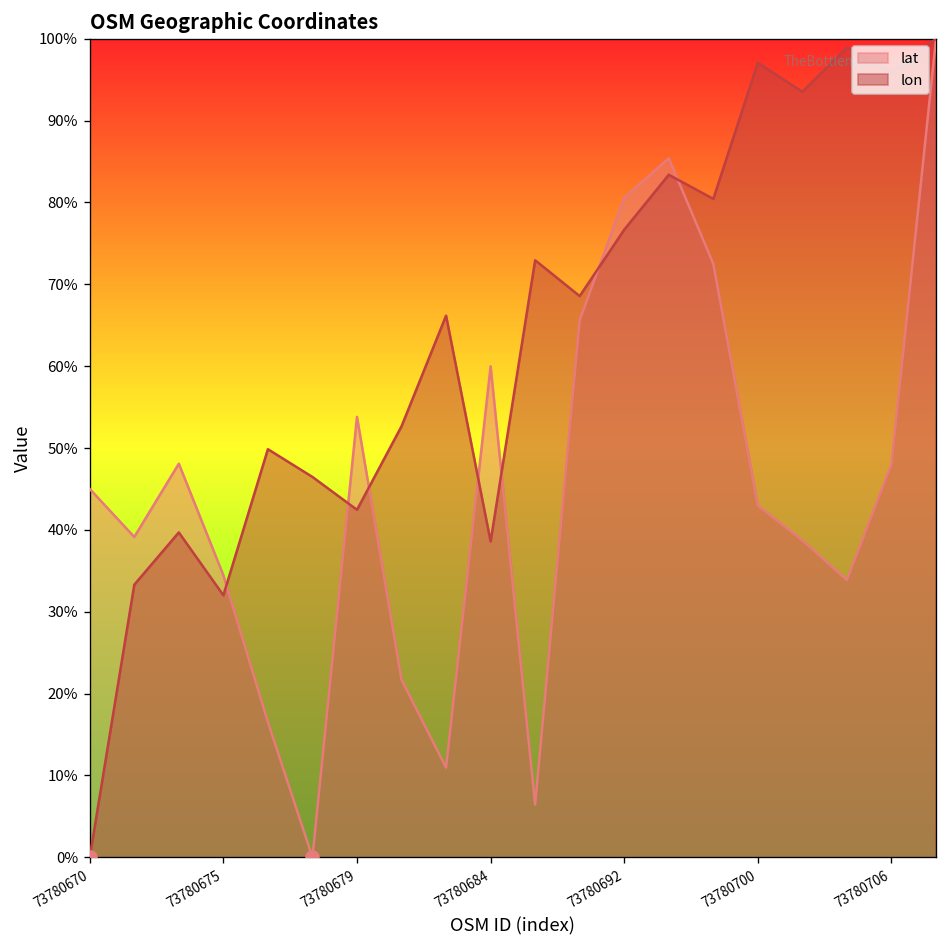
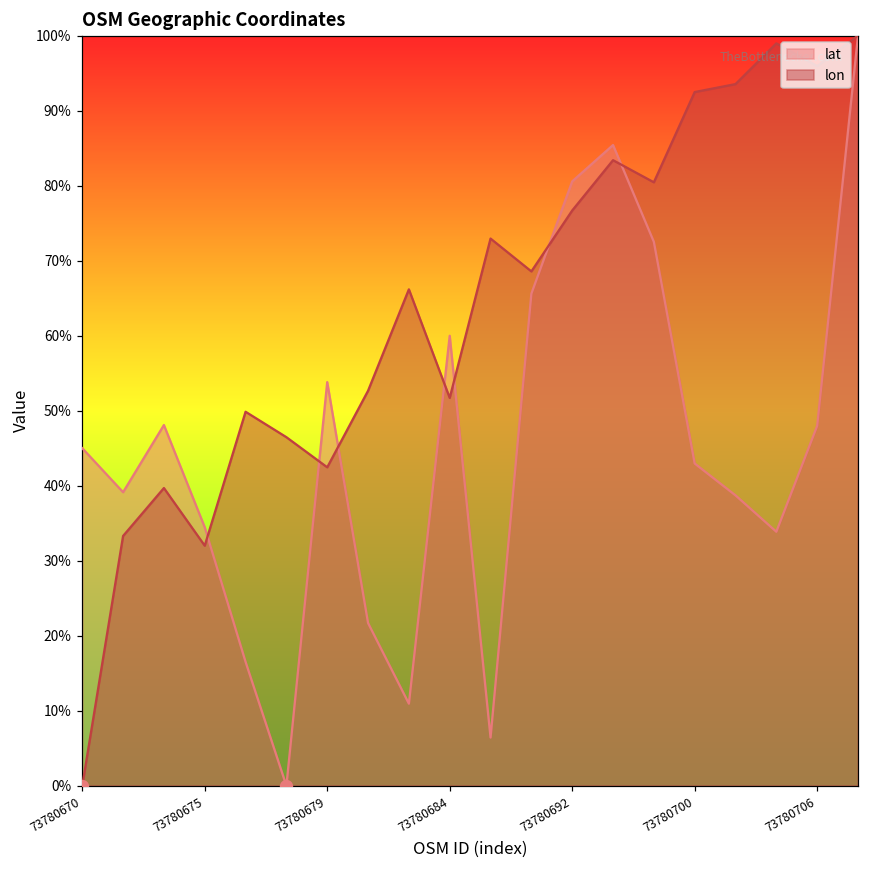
  {
    "lon": {
      "73780675": "32%",
      "73780679": "42%",
-     "73780684": "39%",
+     "73780684": "52%",
      "73780692": "77%",
-     "73780700": "97%"
+     "73780700": "92%"
    }
  }
